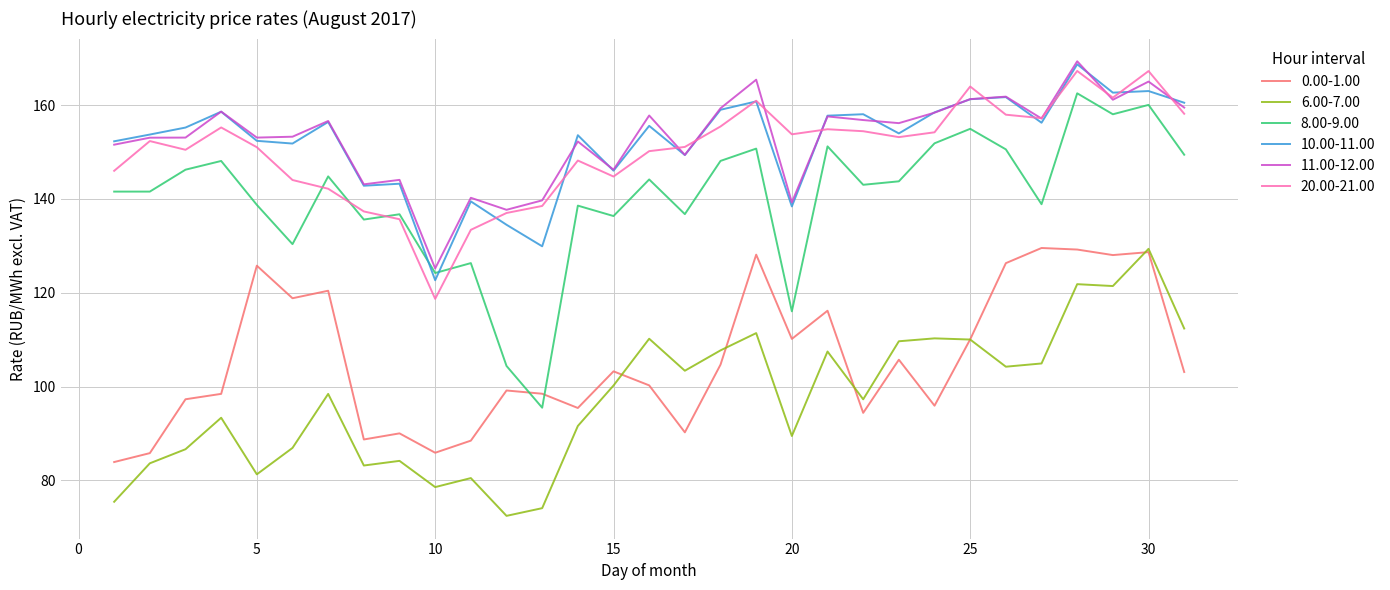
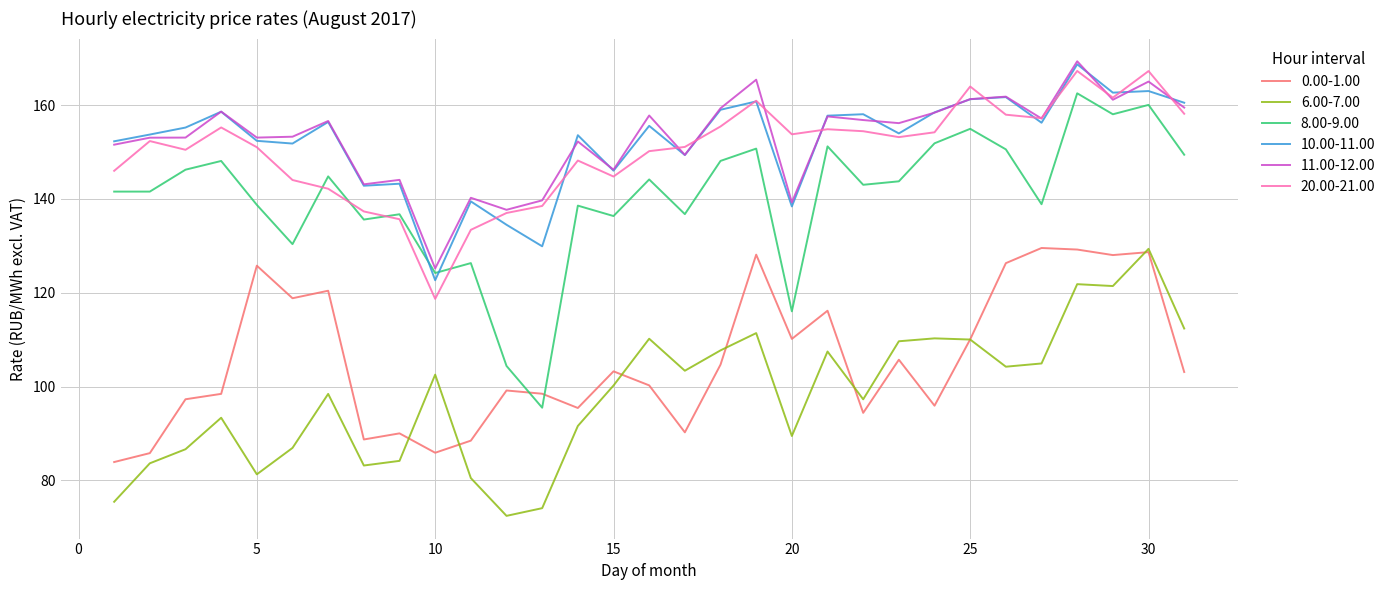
  {
    "0.00-1.00": {
      "5": 126,
      "10": 86,
      "15": 103,
      "20": 110,
      "30": 129
    },
    "6.00-7.00": {
      "5": 81,
-     "10": 79,
+     "10": 103,
      "15": 100,
      "20": 89,
      "30": 129
    },
    "8.00-9.00": {
      "5": 139,
      "10": 124,
      "15": 136,
      "20": 116,
      "25": 155,
      "30": 160
    },
    "10.00-11.00": {
      "5": 152,
      "10": 123,
      "20": 138,
      "30": 163
    },
    "11.00-12.00": {
      "5": 153,
      "10": 125,
      "20": 139,
      "30": 165
    },
    "20.00-21.00": {
      "5": 151,
      "10": 119,
      "15": 145,
      "20": 154,
      "25": 164,
      "30": 167
    }
  }
